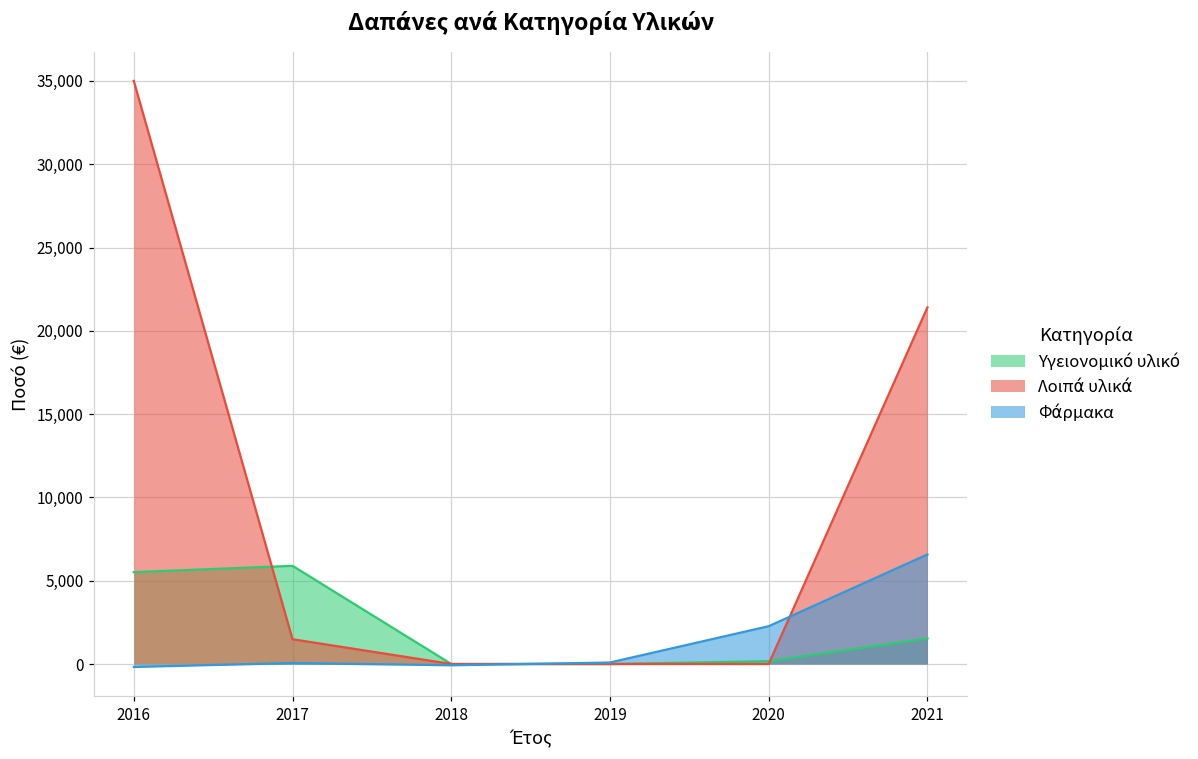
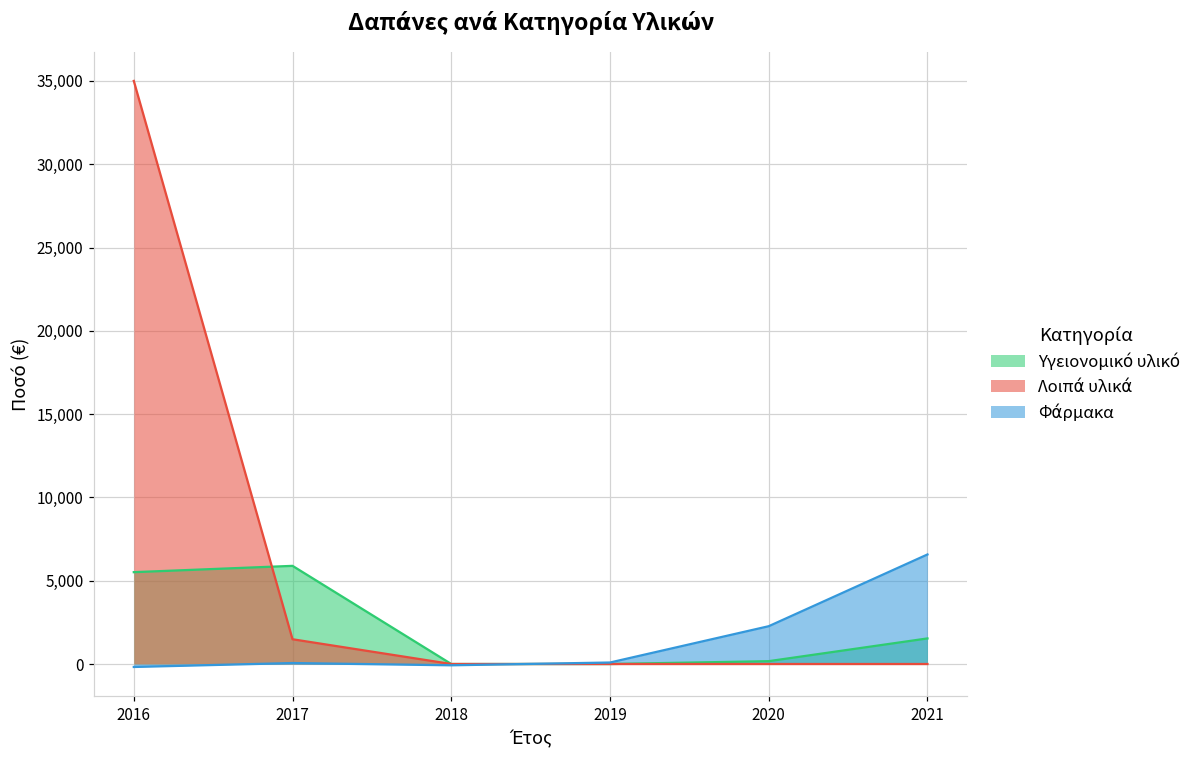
  {
    "Υγειονομικό υλικό": {
      "2016": "5,500",
      "2017": "5,900",
      "2020": "200",
      "2021": "1,500"
    },
    "Λοιπά υλικά": {
      "2016": "35,000",
      "2017": "1,500",
      "2020": "0",
-     "2021": "21,400"
+     "2021": "0"
    }
  }
